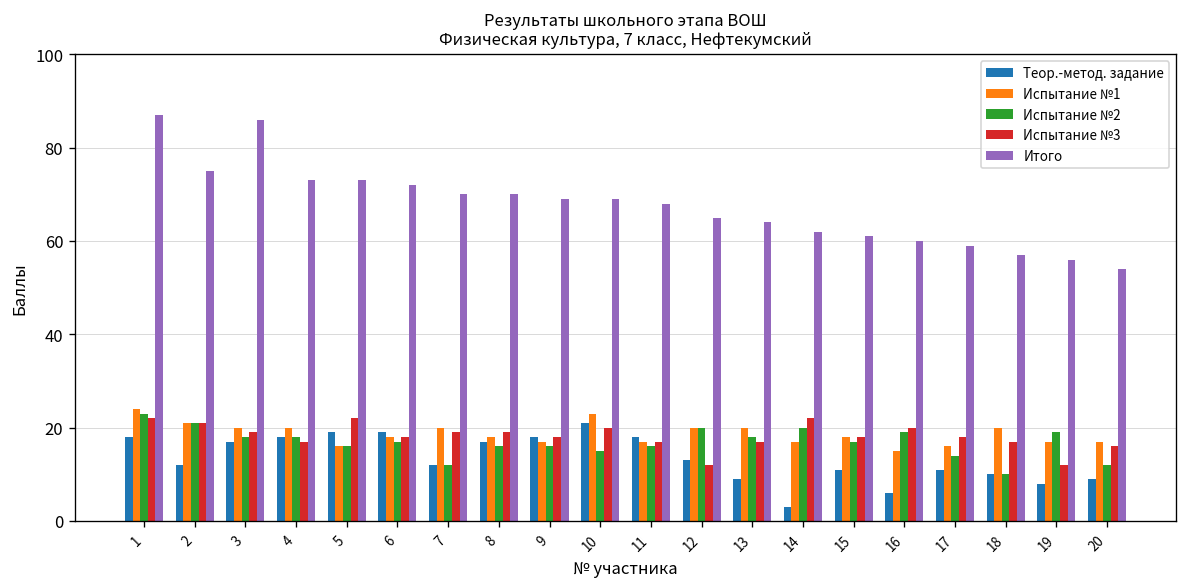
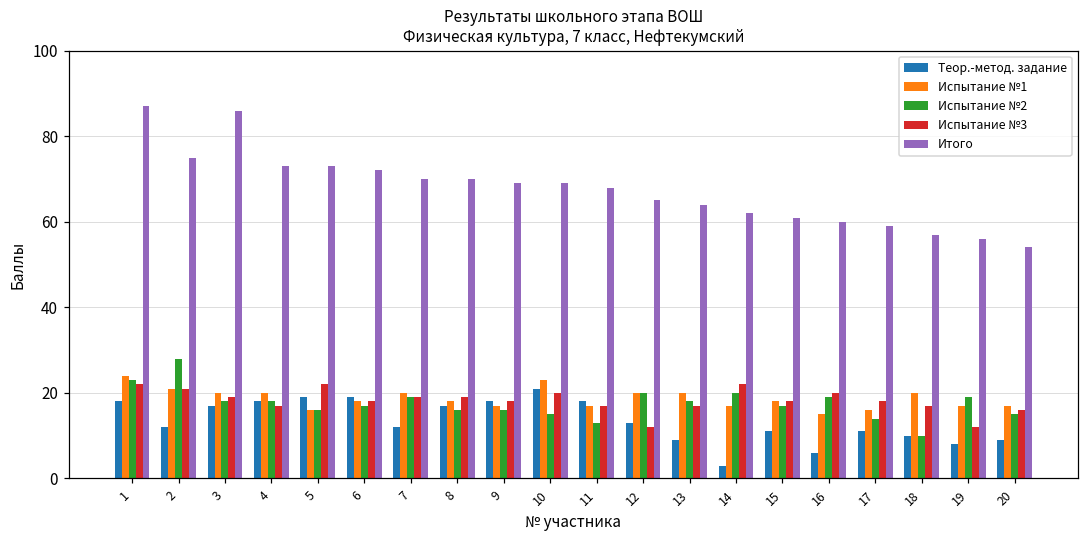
  {
    "Теор.-метод. задание": {
      "1": 18,
      "2": 12,
      "3": 17,
      "4": 18,
      "5": 19,
      "6": 19,
      "7": 12,
      "8": 17,
      "9": 18,
      "10": 21,
      "11": 18,
      "12": 13,
      "13": 9,
      "14": 3,
      "15": 11,
      "16": 6,
      "17": 11,
      "18": 10,
      "19": 8,
      "20": 9
    },
    "Испытание №1": {
      "1": 24,
      "2": 21,
      "3": 20,
      "4": 20,
      "5": 16,
      "6": 18,
      "7": 20,
      "8": 18,
      "9": 17,
      "10": 23,
      "11": 17,
      "12": 20,
      "13": 20,
      "14": 17,
      "15": 18,
      "16": 15,
      "17": 16,
      "18": 20,
      "19": 17,
      "20": 17
    },
    "Испытание №2": {
      "1": 23,
-     "2": 21,
+     "2": 28,
      "3": 18,
      "4": 18,
      "5": 16,
      "6": 17,
-     "7": 12,
+     "7": 19,
      "8": 16,
      "9": 16,
      "10": 15,
-     "11": 16,
+     "11": 13,
      "12": 20,
      "13": 18,
      "14": 20,
      "15": 17,
      "16": 19,
      "17": 14,
      "18": 10,
      "19": 19,
-     "20": 12
+     "20": 15
    },
    "Испытание №3": {
      "1": 22,
      "2": 21,
      "3": 19,
      "4": 17,
      "5": 22,
      "6": 18,
      "7": 19,
      "8": 19,
      "9": 18,
      "10": 20,
      "11": 17,
      "12": 12,
      "13": 17,
      "14": 22,
      "15": 18,
      "16": 20,
      "17": 18,
      "18": 17,
      "19": 12,
      "20": 16
    },
    "Итого": {
      "1": 87,
      "2": 75,
      "3": 86,
      "4": 73,
      "5": 73,
      "6": 72,
      "7": 70,
      "8": 70,
      "9": 69,
      "10": 69,
      "11": 68,
      "12": 65,
      "13": 64,
      "14": 62,
      "15": 61,
      "16": 60,
      "17": 59,
      "18": 57,
      "19": 56,
      "20": 54
    }
  }
